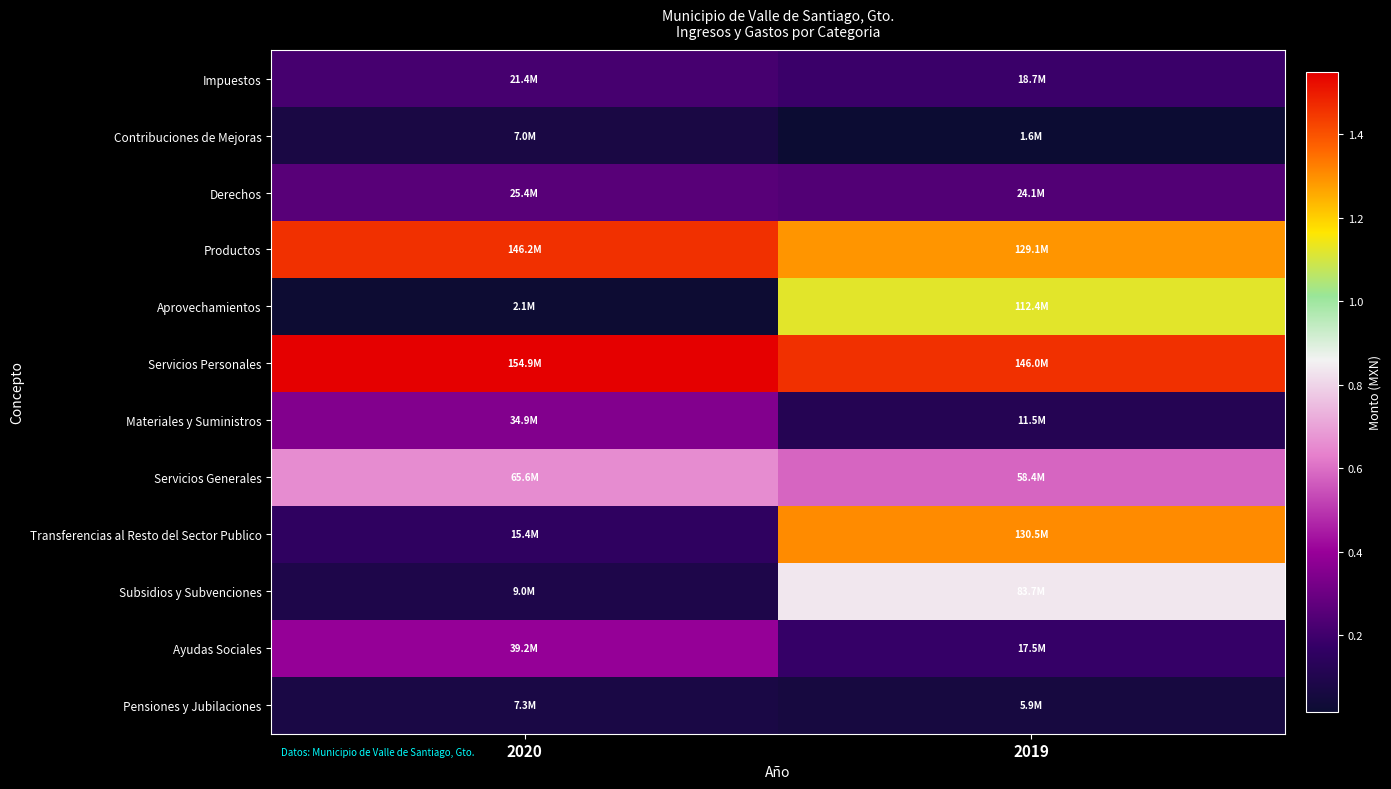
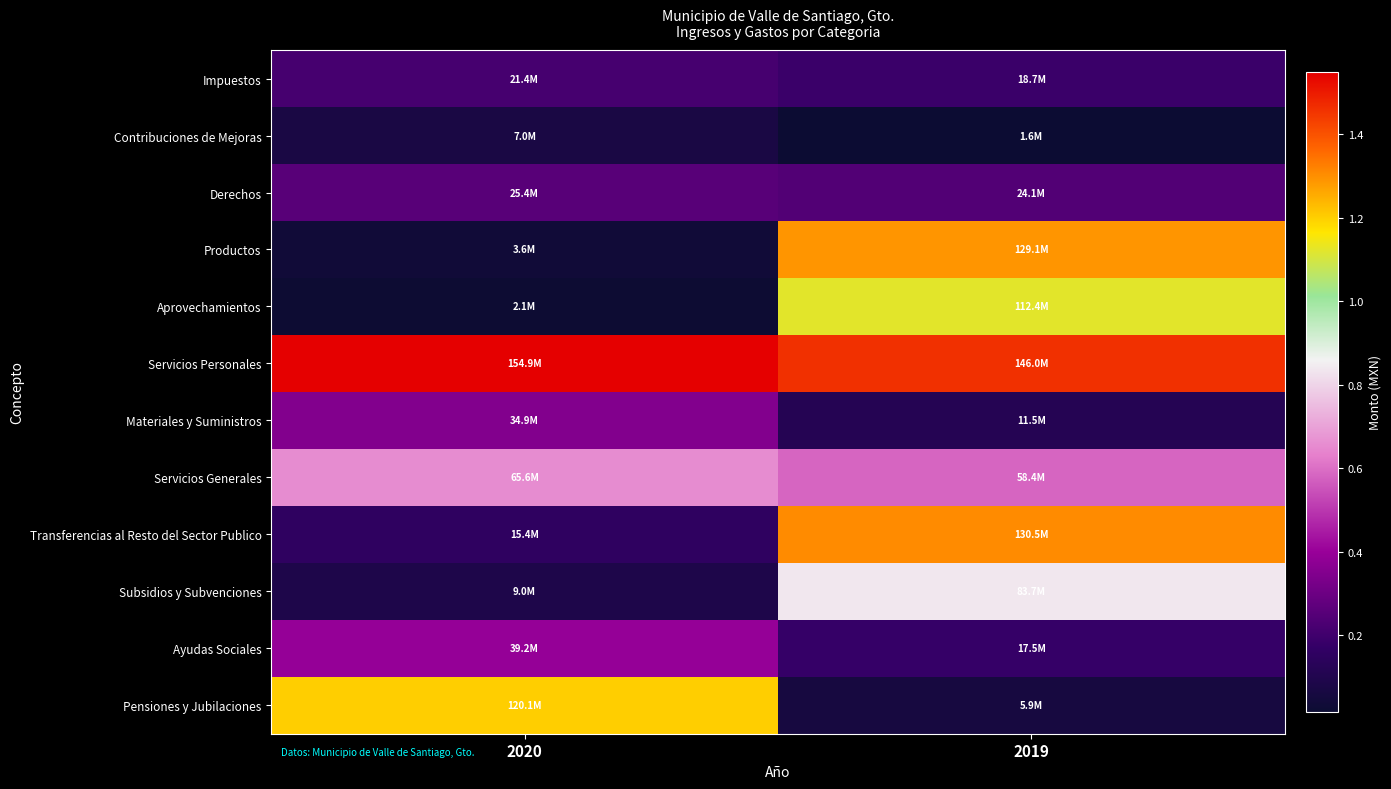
  {
    "Impuestos": {
      "2020": "21.4M",
      "2019": "18.7M"
    },
    "Contribuciones de Mejoras": {
      "2020": "7.0M",
      "2019": "1.6M"
    },
    "Derechos": {
      "2020": "25.4M",
      "2019": "24.1M"
    },
    "Productos": {
-     "2020": "146.2M",
+     "2020": "3.6M",
      "2019": "129.1M"
    },
    "Aprovechamientos": {
      "2020": "2.1M",
      "2019": "112.4M"
    },
    "Servicios Personales": {
      "2020": "154.9M",
      "2019": "146.0M"
    },
    "Materiales y Suministros": {
      "2020": "34.9M",
      "2019": "11.5M"
    },
    "Servicios Generales": {
      "2020": "65.6M",
      "2019": "58.4M"
    },
    "Transferencias al Resto del Sector Publico": {
      "2020": "15.4M",
      "2019": "130.5M"
    },
    "Subsidios y Subvenciones": {
      "2020": "9.0M"
    },
    "Ayudas Sociales": {
      "2020": "39.2M",
      "2019": "17.5M"
    },
    "Pensiones y Jubilaciones": {
-     "2020": "7.3M",
+     "2020": "120.1M",
      "2019": "5.9M"
    }
  }
